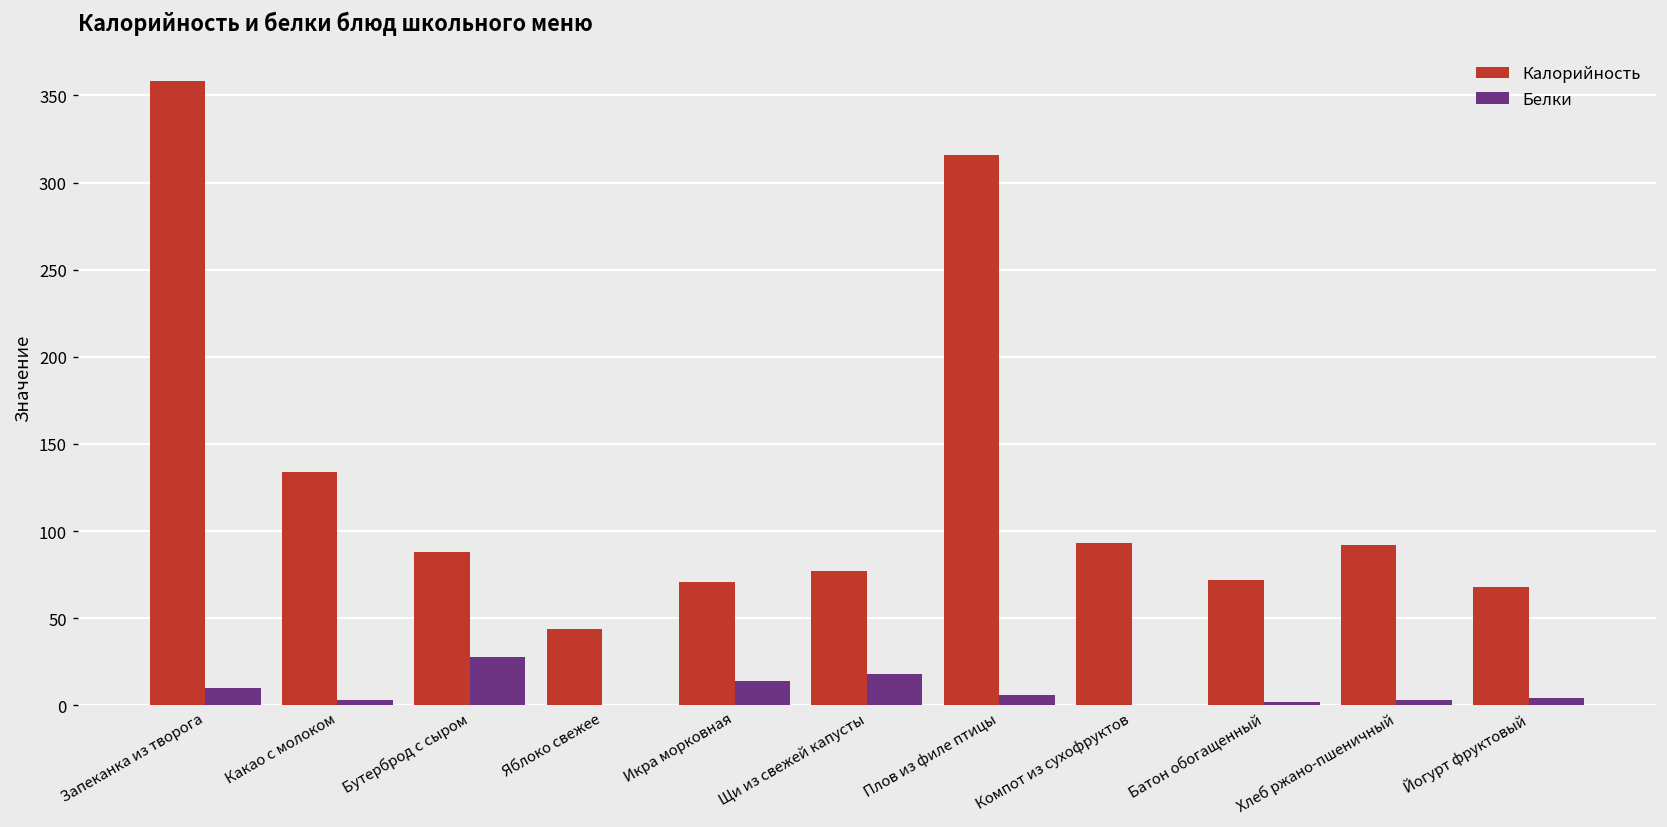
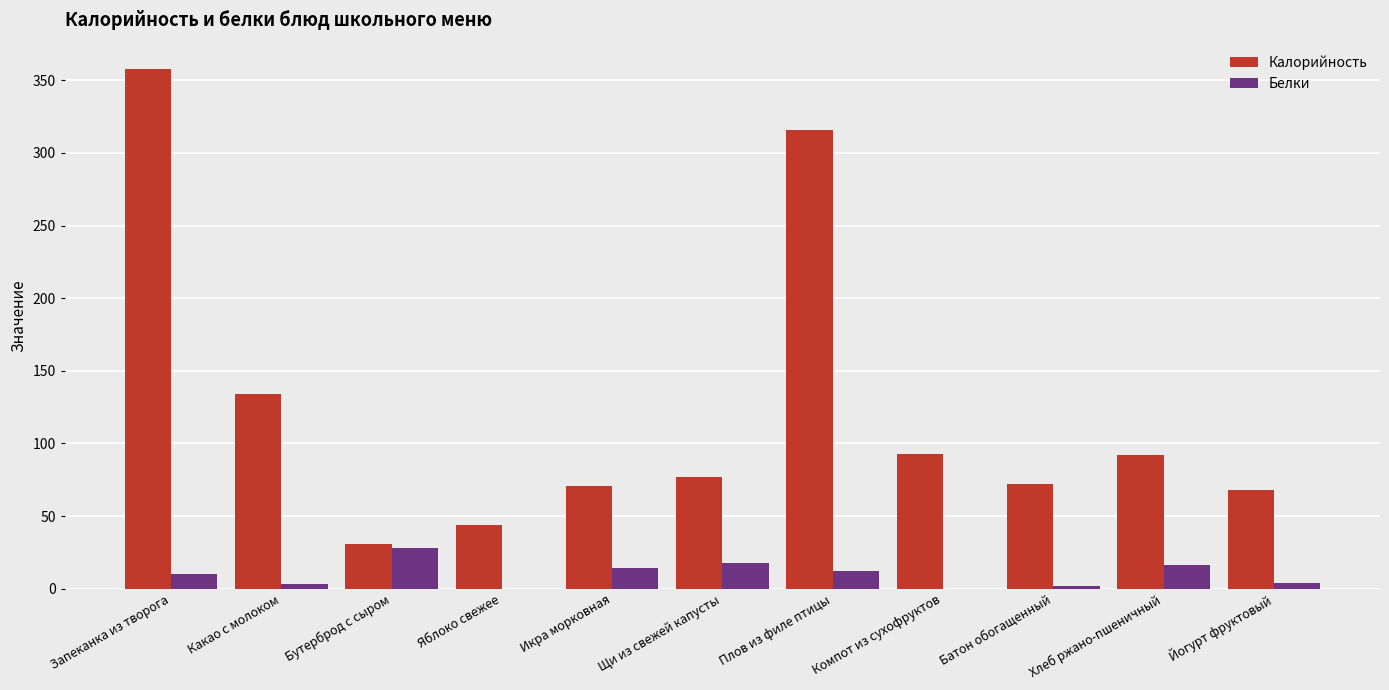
  {
    "Калорийность": {
      "Запеканка из творога": 358,
      "Какао с молоком": 134,
-     "Бутерброд с сыром": 88,
+     "Бутерброд с сыром": 31,
      "Яблоко свежее": 44,
      "Икра морковная": 71,
      "Щи из свежей капусты": 77,
      "Плов из филе птицы": 316,
      "Компот из сухофруктов": 93,
      "Батон обогащенный": 72,
      "Хлеб ржано-пшеничный": 92,
      "Йогурт фруктовый": 68
    },
    "Белки": {
      "Запеканка из творога": 10,
      "Какао с молоком": 3,
      "Бутерброд с сыром": 28,
      "Яблоко свежее": 0,
      "Икра морковная": 14,
      "Щи из свежей капусты": 18,
-     "Плов из филе птицы": 6,
+     "Плов из филе птицы": 12,
      "Компот из сухофруктов": 0,
      "Батон обогащенный": 2,
-     "Хлеб ржано-пшеничный": 3,
+     "Хлеб ржано-пшеничный": 17,
      "Йогурт фруктовый": 4
    }
  }
